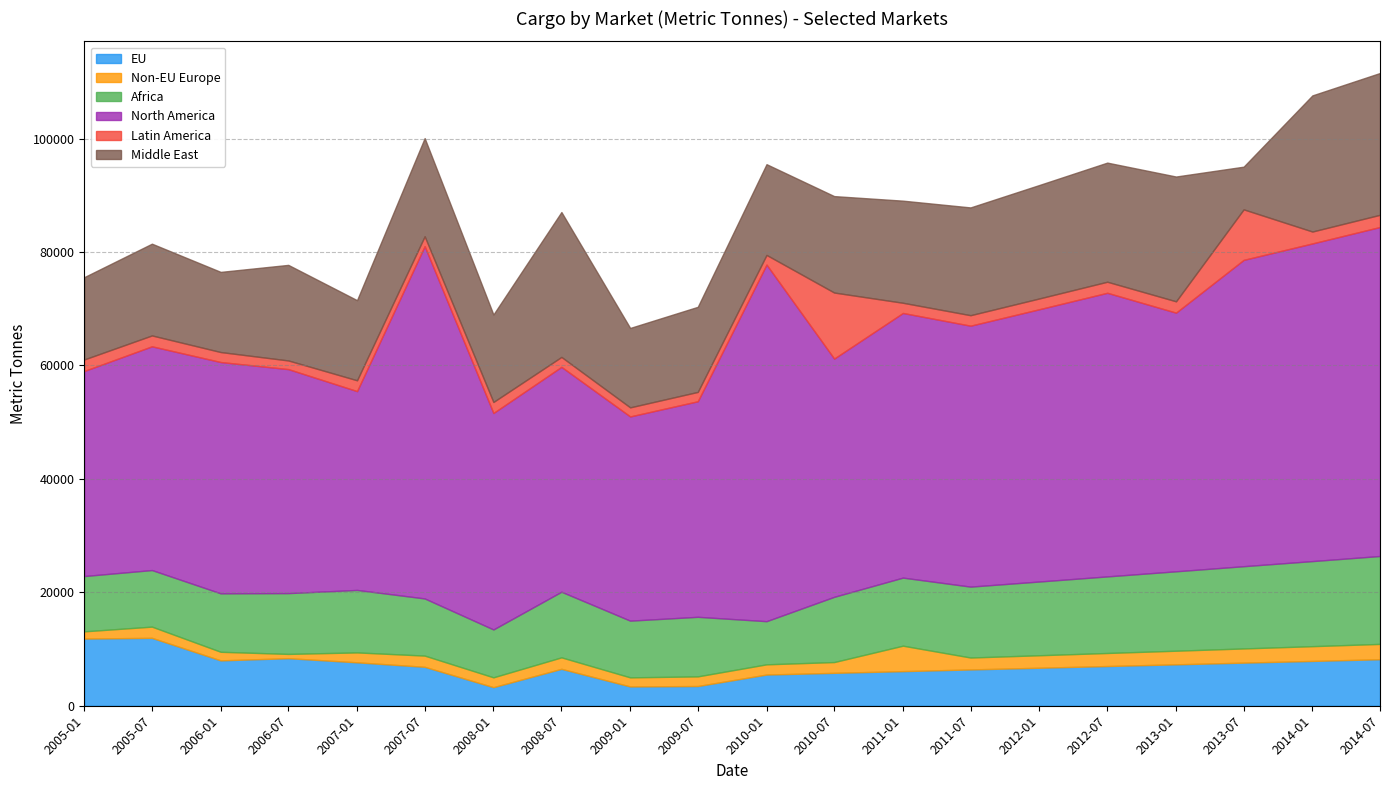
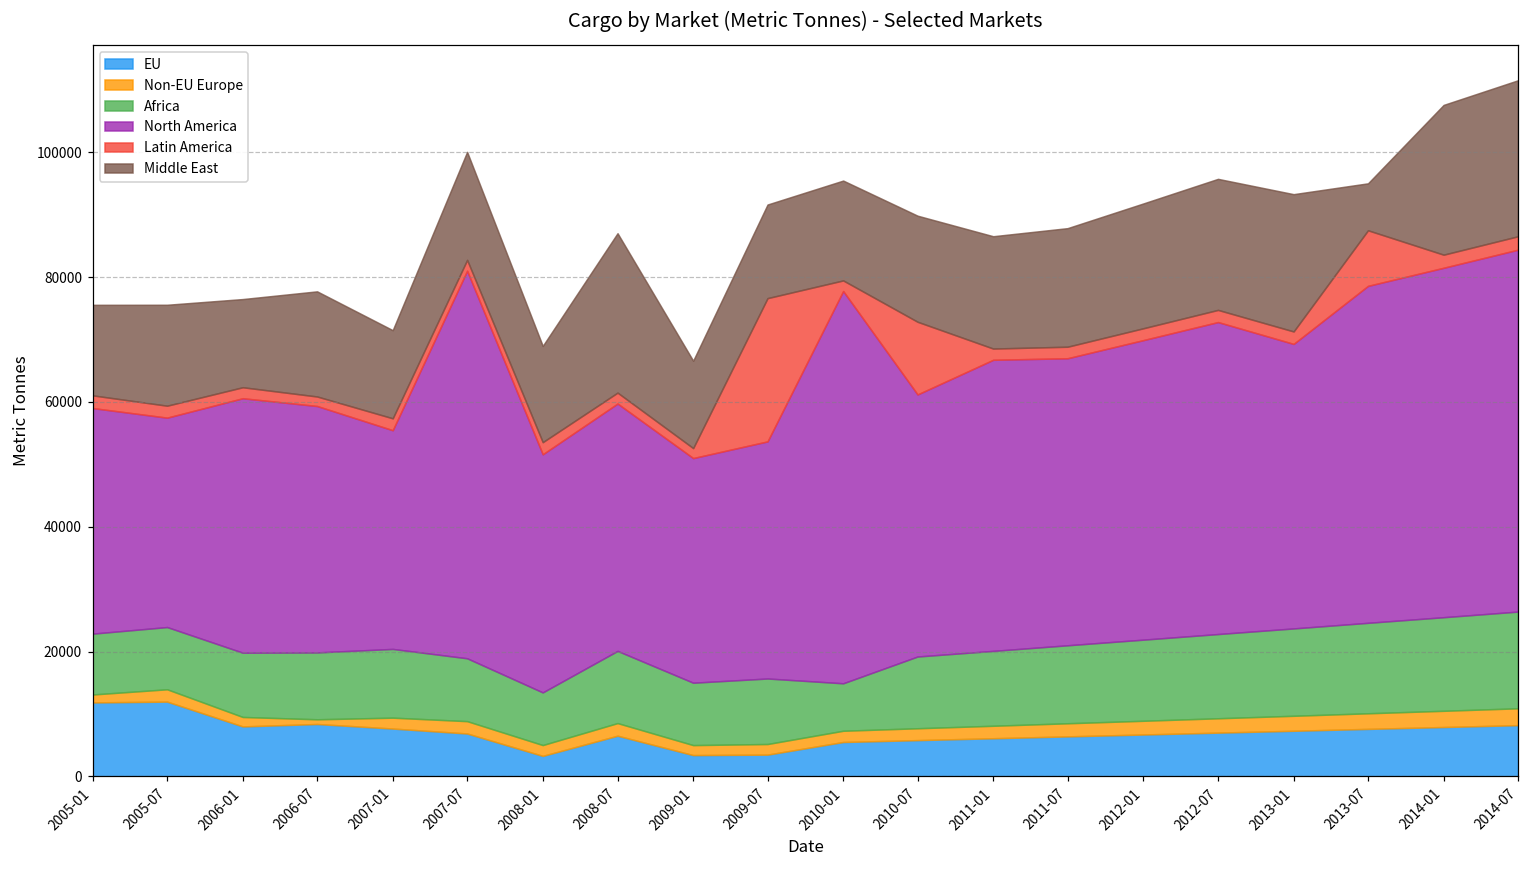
  {
    "EU": {
      "2005-01": 12000,
      "2005-07": 12000,
      "2006-01": 8000,
      "2006-07": 8000,
      "2007-01": 8000,
      "2007-07": 7000,
      "2008-01": 3000,
      "2008-07": 7000,
      "2009-01": 3000,
      "2009-07": 3000,
      "2010-01": 6000,
      "2010-07": 6000,
      "2011-01": 6000,
      "2011-07": 6000,
      "2012-01": 7000,
      "2012-07": 7000,
      "2013-01": 7000,
      "2013-07": 8000,
      "2014-01": 8000,
      "2014-07": 8000
    },
    "Non-EU Europe": {
      "2005-01": 1000,
      "2005-07": 2000,
      "2006-01": 2000,
      "2006-07": 1000,
      "2007-01": 2000,
      "2007-07": 2000,
      "2008-01": 2000,
      "2008-07": 2000,
      "2009-01": 2000,
      "2009-07": 2000,
      "2010-01": 2000,
      "2010-07": 2000,
-     "2011-01": 4000,
+     "2011-01": 2000,
      "2011-07": 2000,
      "2012-01": 2000,
      "2012-07": 2000,
      "2013-01": 2000,
      "2013-07": 3000,
      "2014-01": 3000,
      "2014-07": 3000
    },
    "Africa": {
      "2005-01": 10000,
      "2005-07": 10000,
      "2006-01": 10000,
      "2006-07": 11000,
      "2007-01": 11000,
      "2007-07": 10000,
      "2008-01": 8000,
      "2008-07": 12000,
      "2009-01": 10000,
      "2009-07": 11000,
      "2010-01": 8000,
      "2010-07": 12000,
      "2011-01": 12000,
      "2011-07": 13000,
      "2012-01": 13000,
      "2012-07": 14000,
      "2013-01": 14000,
      "2013-07": 15000,
      "2014-01": 15000,
      "2014-07": 16000
    },
    "North America": {
      "2005-01": 36000,
-     "2005-07": 39000,
+     "2005-07": 34000,
      "2006-01": 41000,
      "2006-07": 39000,
      "2007-01": 35000,
      "2007-07": 62000,
      "2008-01": 38000,
      "2008-07": 40000,
      "2009-01": 36000,
      "2009-07": 38000,
      "2010-01": 63000,
      "2010-07": 42000,
      "2011-01": 47000,
      "2011-07": 46000,
      "2012-01": 48000,
      "2012-07": 50000,
      "2013-01": 46000,
      "2013-07": 54000,
      "2014-01": 56000,
      "2014-07": 58000
    },
    "Latin America": {
      "2005-01": 2000,
      "2005-07": 2000,
      "2006-01": 2000,
      "2006-07": 2000,
      "2007-01": 2000,
      "2007-07": 2000,
      "2008-01": 2000,
      "2008-07": 2000,
      "2009-01": 2000,
-     "2009-07": 2000,
+     "2009-07": 23000,
      "2010-01": 2000,
      "2010-07": 12000,
      "2011-01": 2000,
      "2011-07": 2000,
      "2012-01": 2000,
      "2012-07": 2000,
      "2013-01": 2000,
      "2013-07": 9000,
      "2014-01": 2000,
      "2014-07": 2000
    },
    "Middle East": {
      "2005-01": 15000,
      "2005-07": 16000,
      "2006-01": 14000,
      "2006-07": 17000,
      "2007-01": 14000,
      "2007-07": 17000,
      "2008-01": 15000,
      "2008-07": 26000,
      "2009-01": 14000,
      "2009-07": 15000,
      "2010-01": 16000,
      "2010-07": 17000,
      "2011-01": 18000,
      "2011-07": 19000,
      "2012-01": 20000,
      "2012-07": 21000,
      "2013-01": 22000,
      "2013-07": 8000,
      "2014-01": 24000,
      "2014-07": 25000
    }
  }
